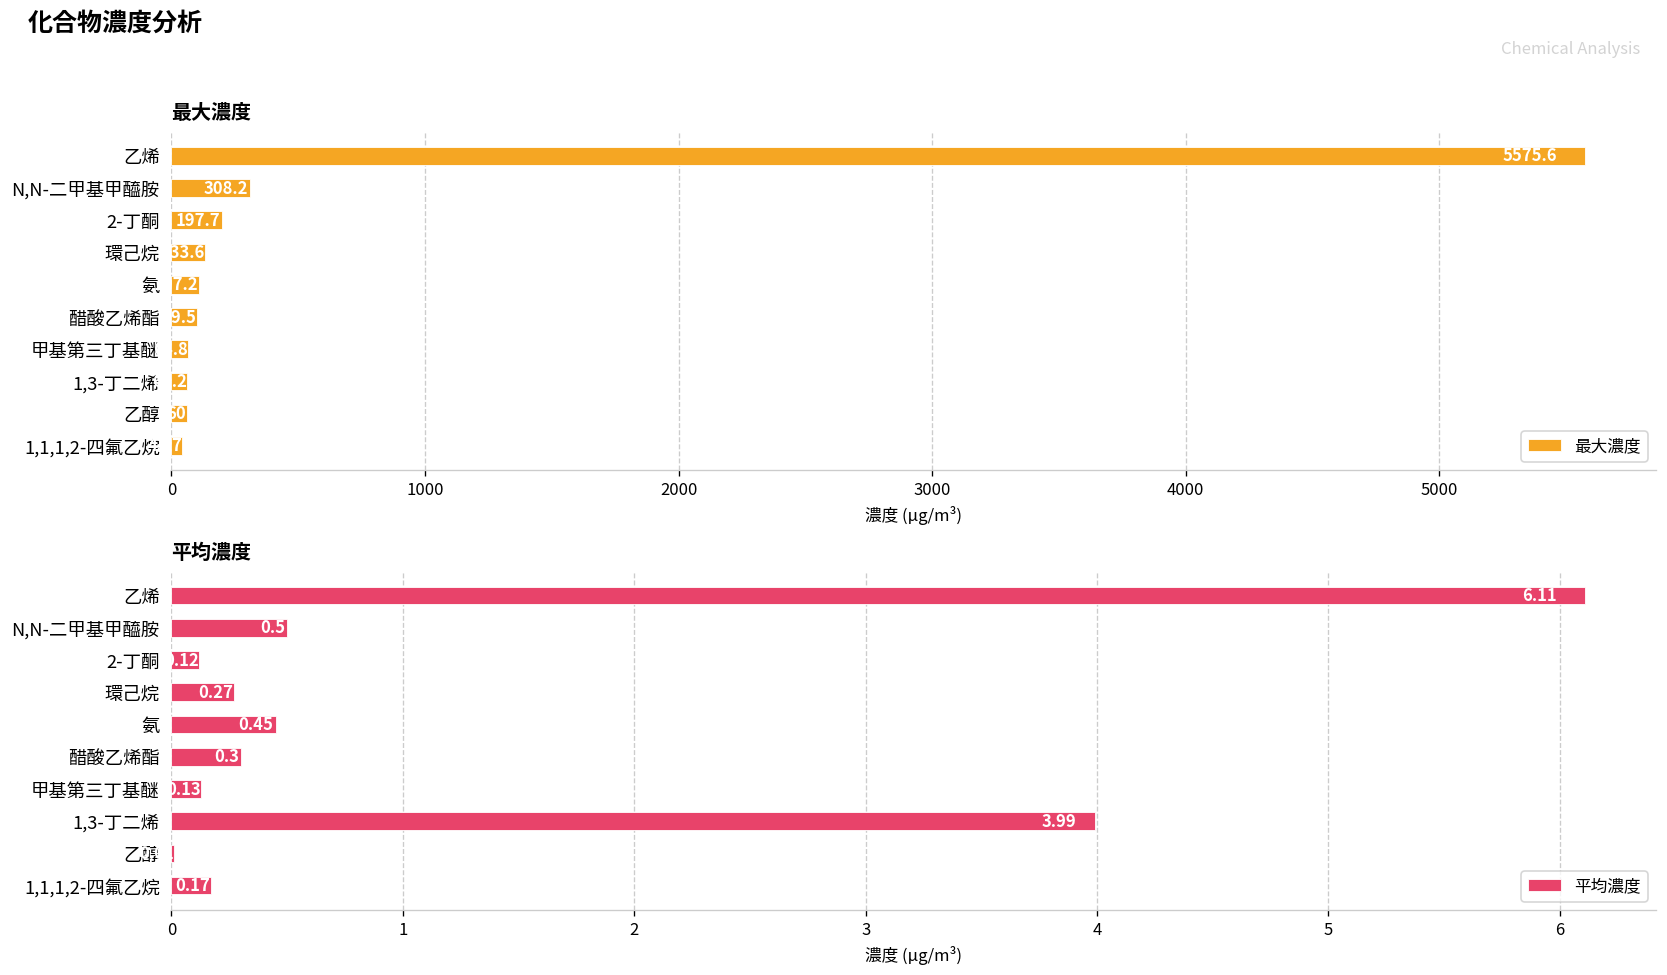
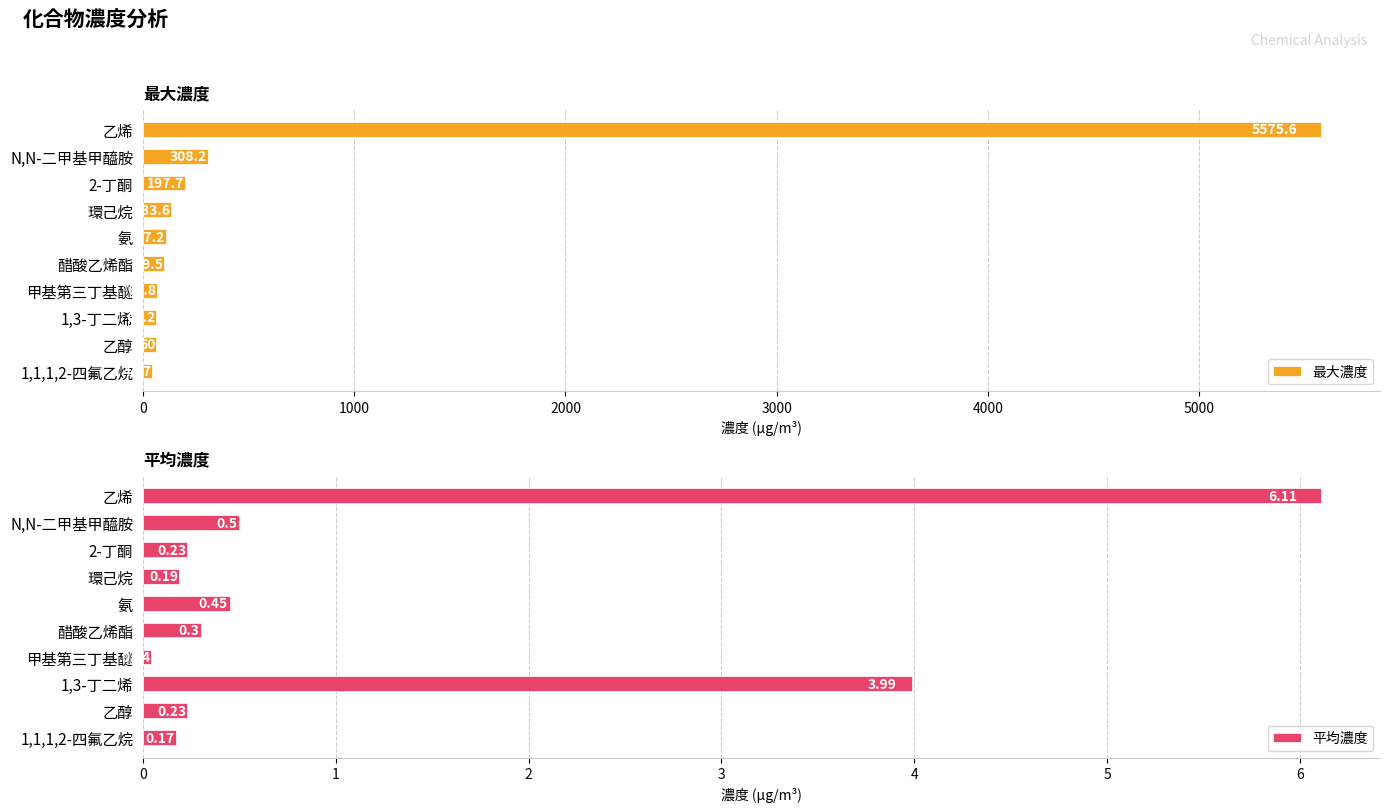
  {
    "最大濃度": {
      "乙烯": 5575.6,
      "N,N-二甲基甲醯胺": 308.2,
      "2-丁酮": 197.7,
      "環己烷": 133.6,
      "氨": 107.2,
      "醋酸乙烯酯": 99.5,
      "乙醇": 60
    },
    "平均濃度": {
      "乙烯": 6.11,
      "N,N-二甲基甲醯胺": 0.5,
-     "2-丁酮": 0.12,
-     "環己烷": 0.27,
+     "2-丁酮": 0.23,
+     "環己烷": 0.19,
      "氨": 0.45,
      "醋酸乙烯酯": 0.3,
-     "甲基第三丁基醚": 0.13,
+     "甲基第三丁基醚": 0.04,
      "1,3-丁二烯": 3.99,
-     "乙醇": 0.01,
+     "乙醇": 0.23,
      "1,1,1,2-四氟乙烷": 0.17
    }
  }
